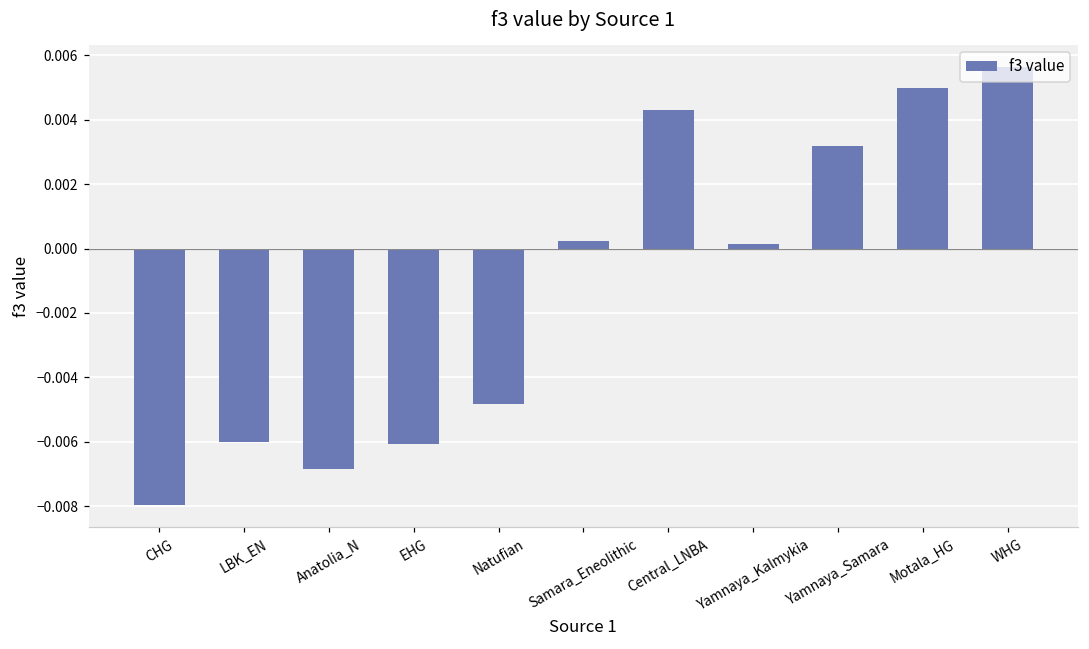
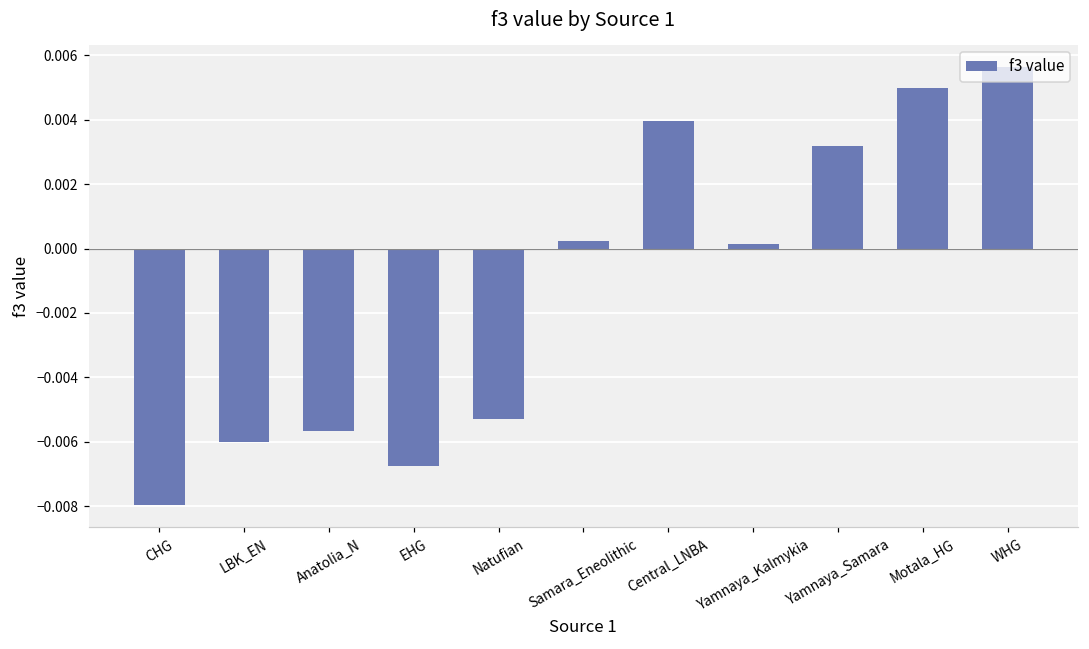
  {
    "CHG": -0.0080,
    "LBK_EN": -0.0060,
-   "Anatolia_N": -0.0068,
-   "EHG": -0.0061,
-   "Natufian": -0.0048,
+   "Anatolia_N": -0.0057,
+   "EHG": -0.0068,
+   "Natufian": -0.0053,
    "Samara_Eneolithic": 0.0002,
-   "Central_LNBA": 0.0043,
+   "Central_LNBA": 0.0040,
    "Yamnaya_Kalmykia": 0.0002,
    "Yamnaya_Samara": 0.0032,
    "Motala_HG": 0.0050
  }
